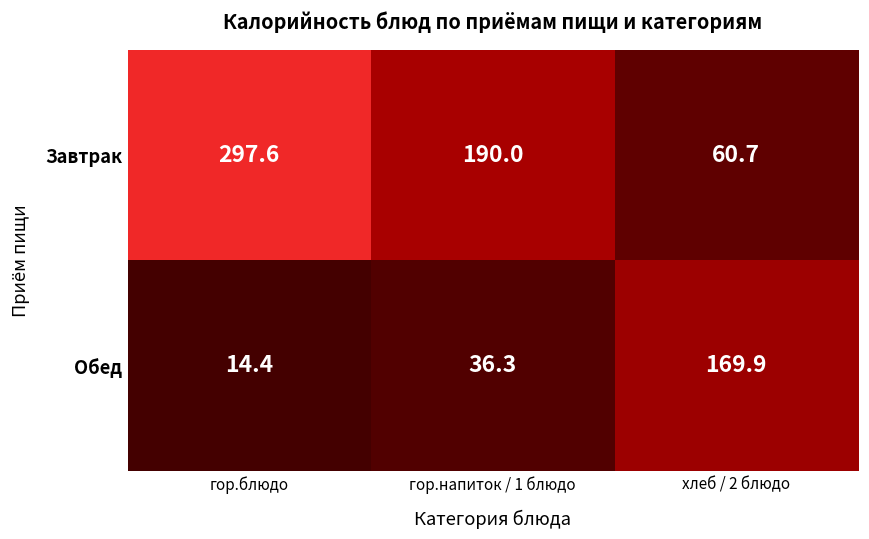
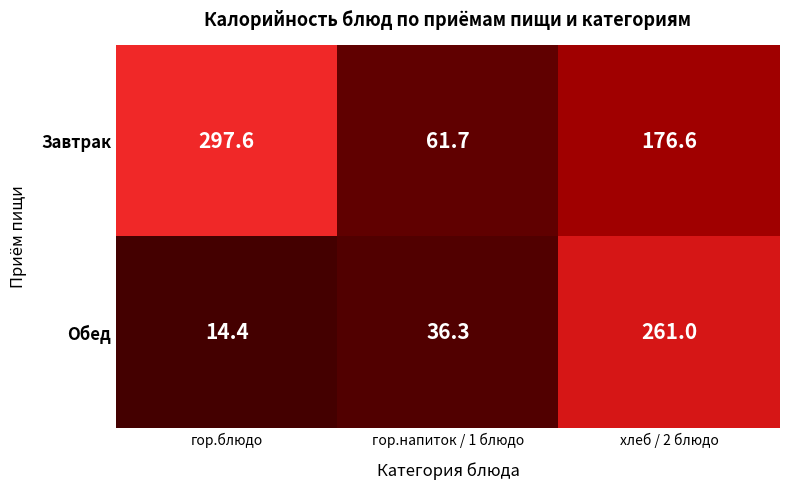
  {
    "Завтрак": {
      "гор.блюдо": 297.6,
-     "гор.напиток / 1 блюдо": 190.0,
-     "хлеб / 2 блюдо": 60.7
+     "гор.напиток / 1 блюдо": 61.7,
+     "хлеб / 2 блюдо": 176.6
    },
    "Обед": {
      "гор.блюдо": 14.4,
      "гор.напиток / 1 блюдо": 36.3,
-     "хлеб / 2 блюдо": 169.9
+     "хлеб / 2 блюдо": 261.0
    }
  }
